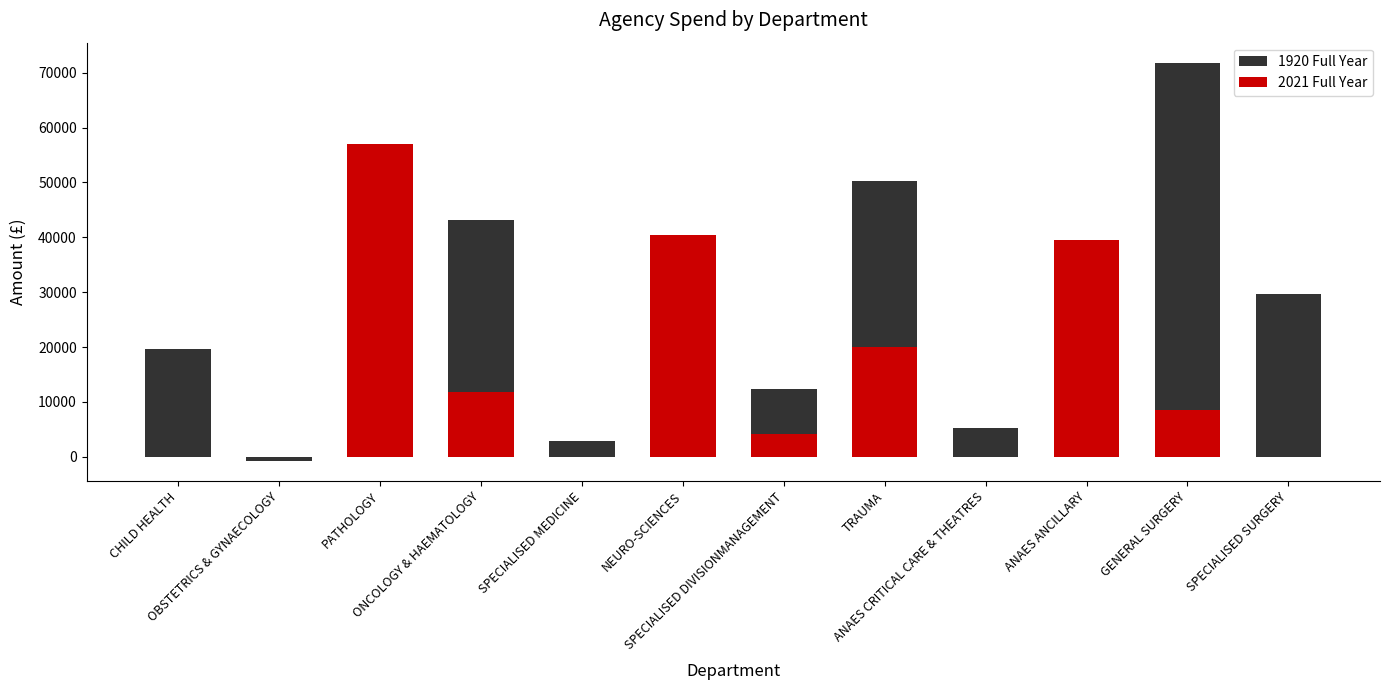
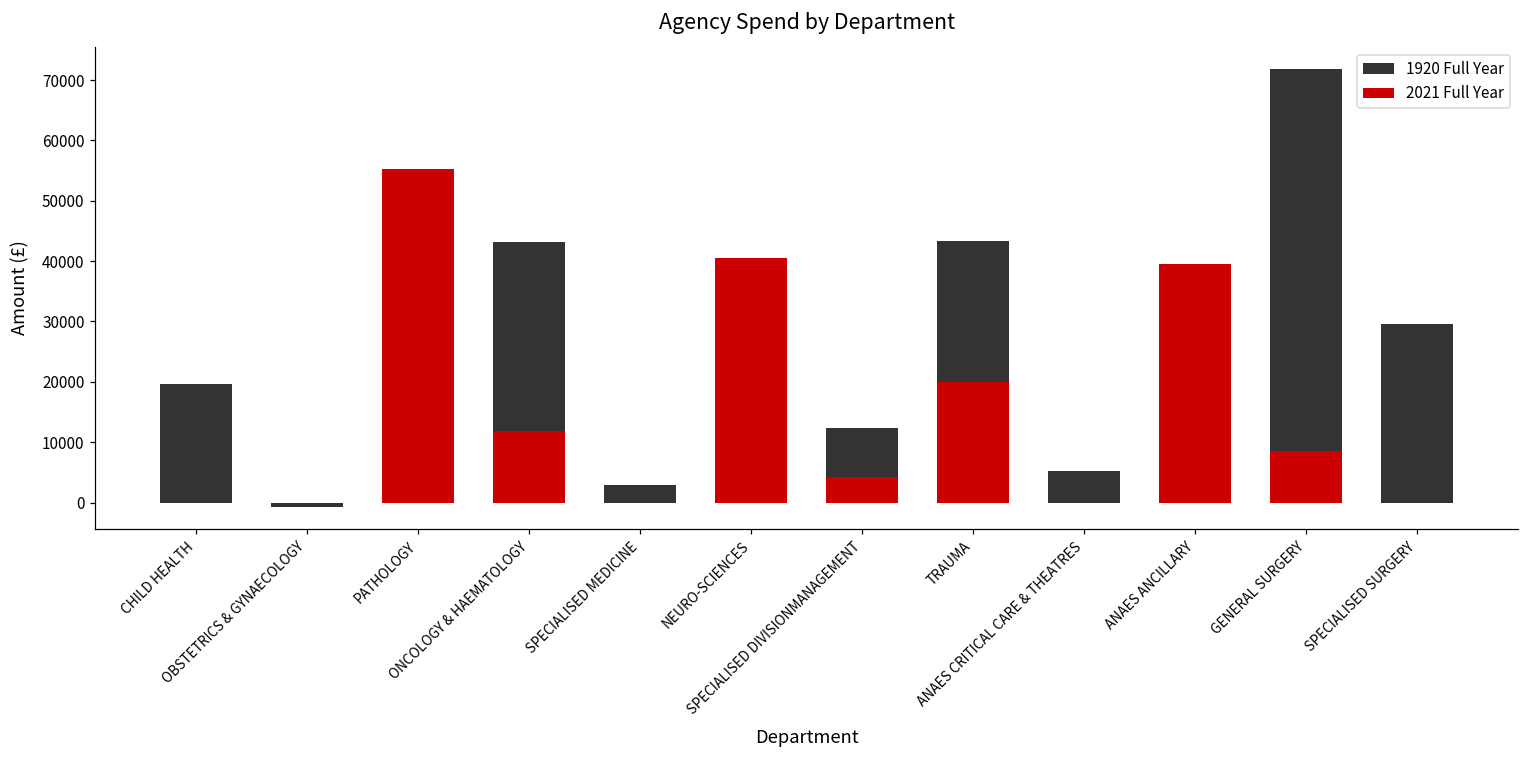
  {
    "1920 Full Year": {
      "CHILD HEALTH": 20000,
      "OBSTETRICS & GYNAECOLOGY": -1000,
      "ONCOLOGY & HAEMATOLOGY": 43000,
      "SPECIALISED MEDICINE": 3000,
      "SPECIALISED DIVISIONMANAGEMENT": 12000,
-     "TRAUMA": 50000,
+     "TRAUMA": 43000,
      "ANAES CRITICAL CARE & THEATRES": 5000,
      "GENERAL SURGERY": 72000,
      "SPECIALISED SURGERY": 30000
    },
    "2021 Full Year": {
      "CHILD HEALTH": 0,
      "OBSTETRICS & GYNAECOLOGY": 0,
-     "PATHOLOGY": 57000,
+     "PATHOLOGY": 55000,
      "SPECIALISED MEDICINE": 0,
      "NEURO-SCIENCES": 40000,
      "ANAES CRITICAL CARE & THEATRES": 0,
      "ANAES ANCILLARY": 39000,
      "SPECIALISED SURGERY": 0
    }
  }
